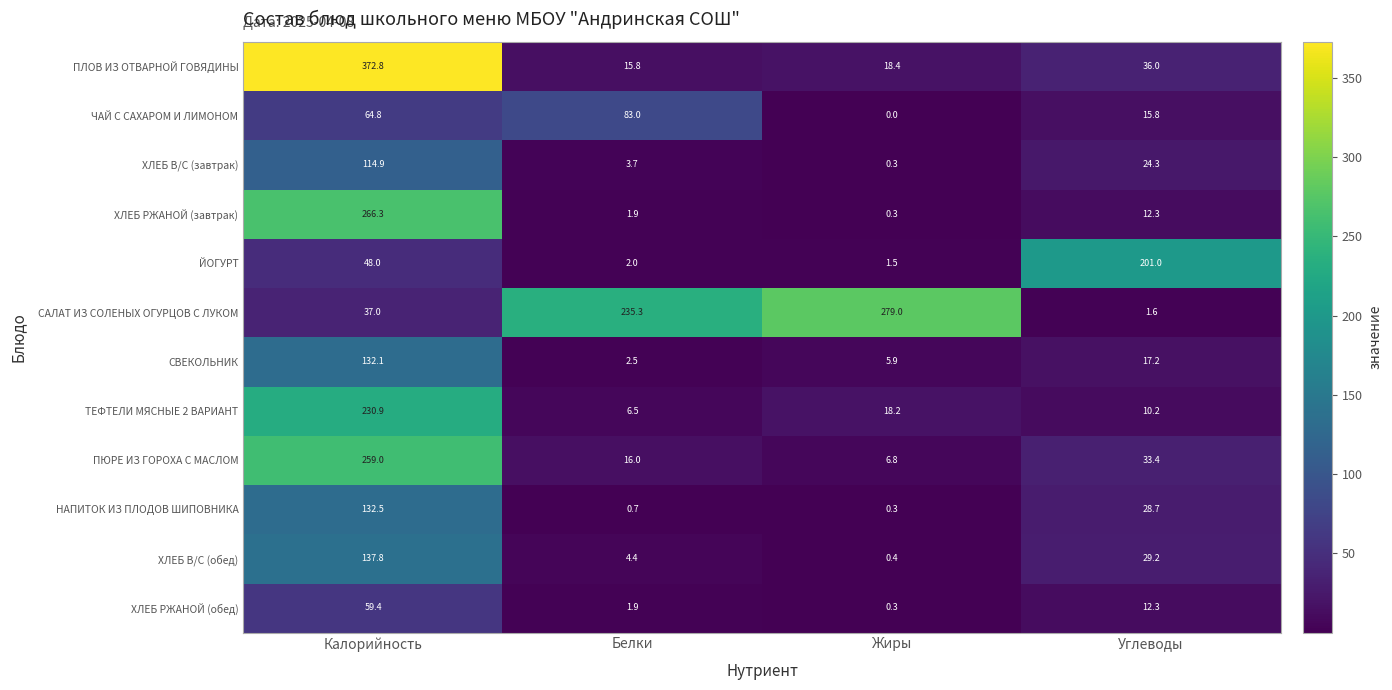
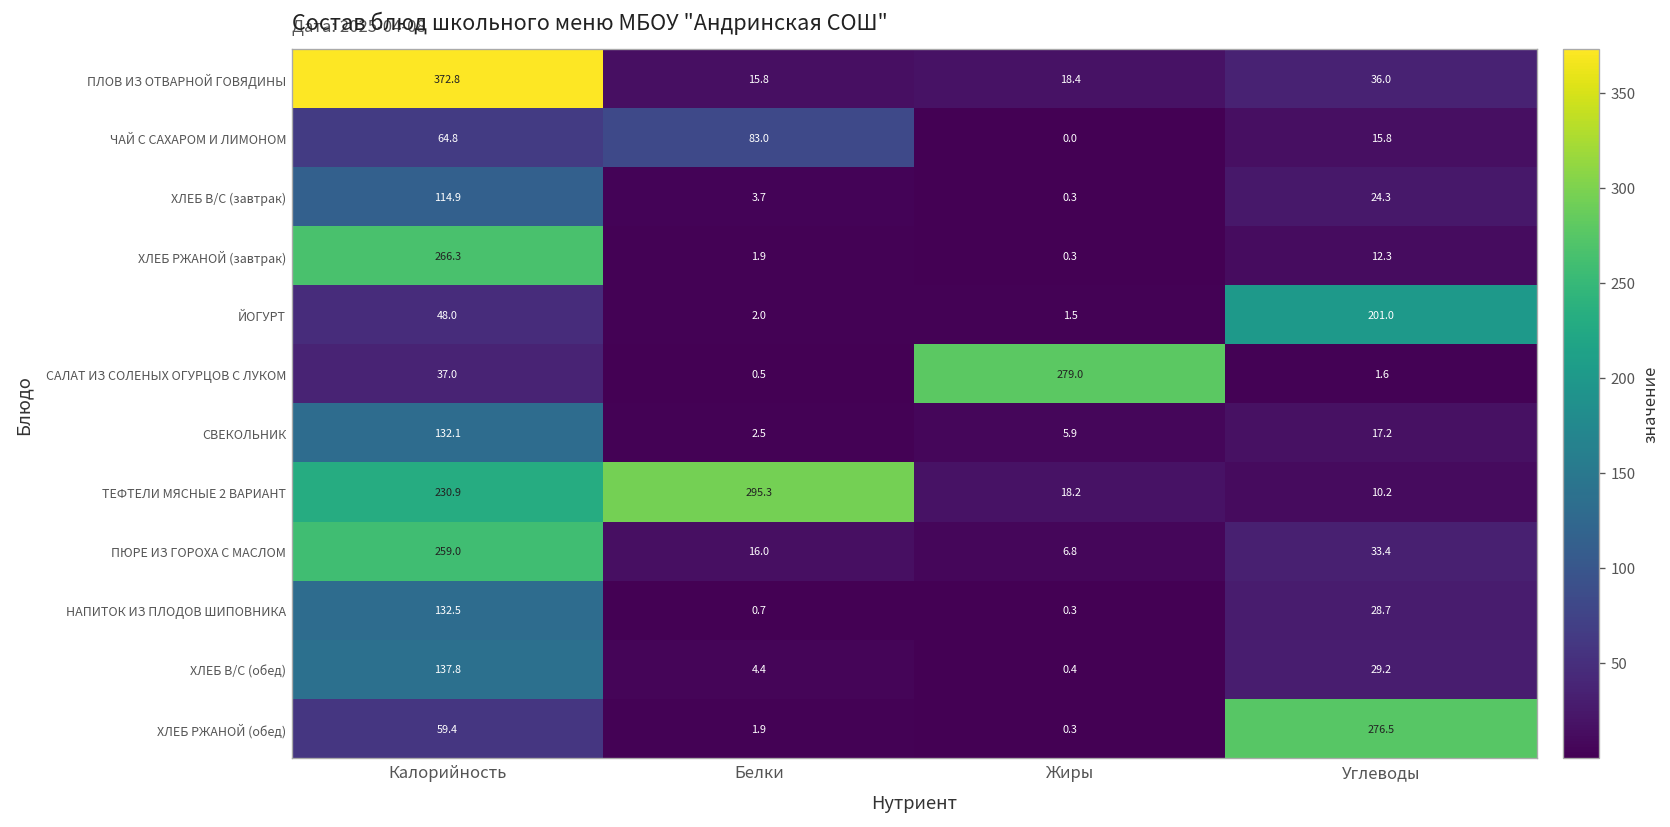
  {
    "ПЛОВ ИЗ ОТВАРНОЙ ГОВЯДИНЫ": {
      "Калорийность": 372.8,
      "Белки": 15.8,
      "Жиры": 18.4,
      "Углеводы": 36.0
    },
    "ЧАЙ С САХАРОМ И ЛИМОНОМ": {
      "Калорийность": 64.8,
      "Белки": 83.0,
      "Жиры": 0.0,
      "Углеводы": 15.8
    },
    "ХЛЕБ В/С (завтрак)": {
      "Калорийность": 114.9,
      "Белки": 3.7,
      "Жиры": 0.3,
      "Углеводы": 24.3
    },
    "ХЛЕБ РЖАНОЙ (завтрак)": {
      "Калорийность": 266.3,
      "Белки": 1.9,
      "Жиры": 0.3,
      "Углеводы": 12.3
    },
    "ЙОГУРТ": {
      "Калорийность": 48.0,
      "Белки": 2.0,
      "Жиры": 1.5,
      "Углеводы": 201.0
    },
    "САЛАТ ИЗ СОЛЕНЫХ ОГУРЦОВ С ЛУКОМ": {
      "Калорийность": 37.0,
-     "Белки": 235.3,
+     "Белки": 0.5,
      "Жиры": 279.0,
      "Углеводы": 1.6
    },
    "СВЕКОЛЬНИК": {
      "Калорийность": 132.1,
      "Белки": 2.5,
      "Жиры": 5.9,
      "Углеводы": 17.2
    },
    "ТЕФТЕЛИ МЯСНЫЕ 2 ВАРИАНТ": {
      "Калорийность": 230.9,
-     "Белки": 6.5,
+     "Белки": 295.3,
      "Жиры": 18.2,
      "Углеводы": 10.2
    },
    "ПЮРЕ ИЗ ГОРОХА С МАСЛОМ": {
      "Калорийность": 259.0,
      "Белки": 16.0,
      "Жиры": 6.8,
      "Углеводы": 33.4
    },
    "НАПИТОК ИЗ ПЛОДОВ ШИПОВНИКА": {
      "Калорийность": 132.5,
      "Белки": 0.7,
      "Жиры": 0.3,
      "Углеводы": 28.7
    },
    "ХЛЕБ В/С (обед)": {
      "Калорийность": 137.8,
      "Белки": 4.4,
      "Жиры": 0.4,
      "Углеводы": 29.2
    },
    "ХЛЕБ РЖАНОЙ (обед)": {
      "Калорийность": 59.4,
      "Белки": 1.9,
      "Жиры": 0.3,
-     "Углеводы": 12.3
+     "Углеводы": 276.5
    }
  }
